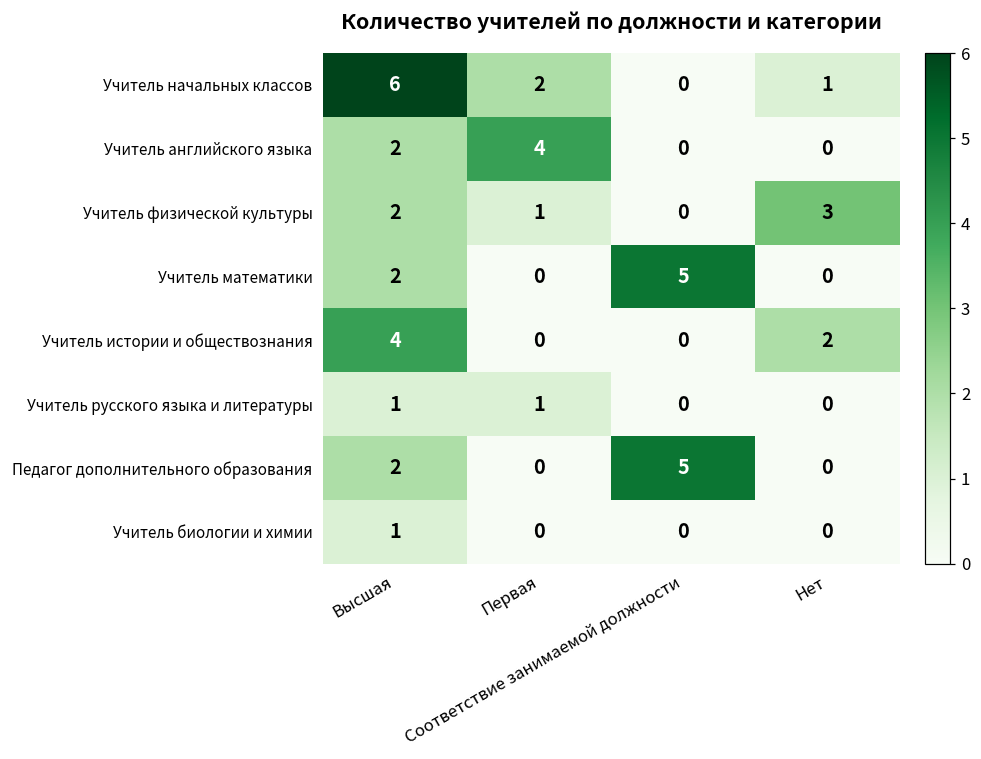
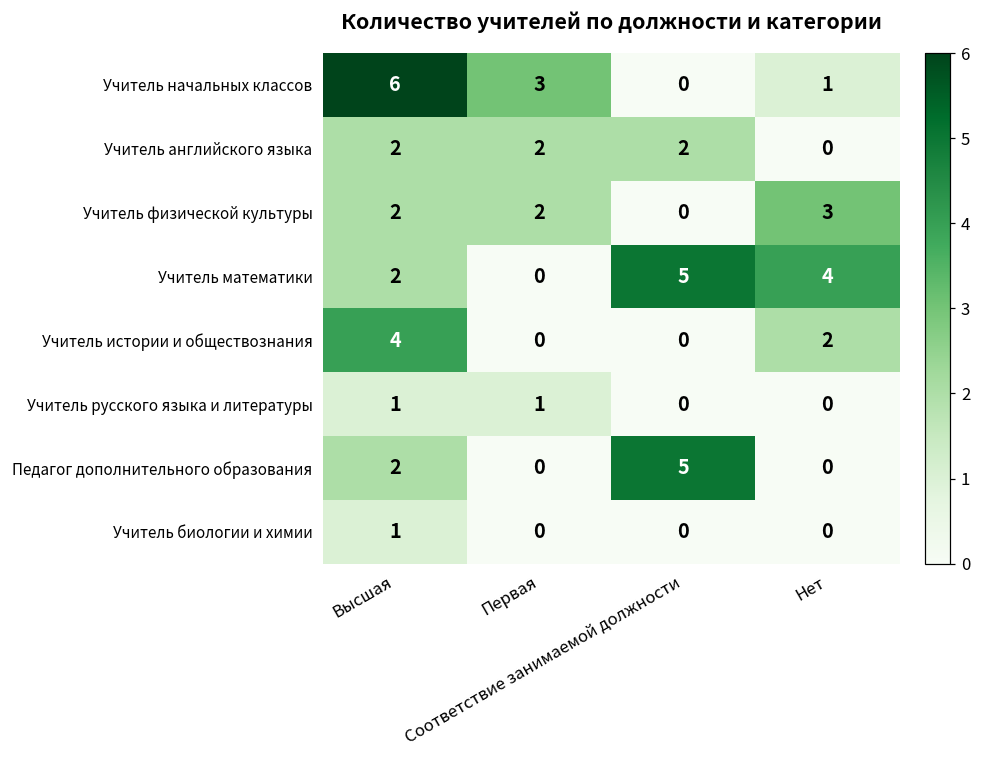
  {
    "Учитель начальных классов": {
      "Высшая": 6,
-     "Первая": 2,
+     "Первая": 3,
      "Соответствие занимаемой должности": 0,
      "Нет": 1
    },
    "Учитель английского языка": {
      "Высшая": 2,
-     "Первая": 4,
-     "Соответствие занимаемой должности": 0,
+     "Первая": 2,
+     "Соответствие занимаемой должности": 2,
      "Нет": 0
    },
    "Учитель физической культуры": {
      "Высшая": 2,
-     "Первая": 1,
+     "Первая": 2,
      "Соответствие занимаемой должности": 0,
      "Нет": 3
    },
    "Учитель математики": {
      "Высшая": 2,
      "Первая": 0,
      "Соответствие занимаемой должности": 5,
-     "Нет": 0
+     "Нет": 4
    },
    "Учитель истории и обществознания": {
      "Высшая": 4,
      "Первая": 0,
      "Соответствие занимаемой должности": 0,
      "Нет": 2
    },
    "Учитель русского языка и литературы": {
      "Высшая": 1,
      "Первая": 1,
      "Соответствие занимаемой должности": 0,
      "Нет": 0
    },
    "Педагог дополнительного образования": {
      "Высшая": 2,
      "Первая": 0,
      "Соответствие занимаемой должности": 5,
      "Нет": 0
    },
    "Учитель биологии и химии": {
      "Высшая": 1,
      "Первая": 0,
      "Соответствие занимаемой должности": 0,
      "Нет": 0
    }
  }
